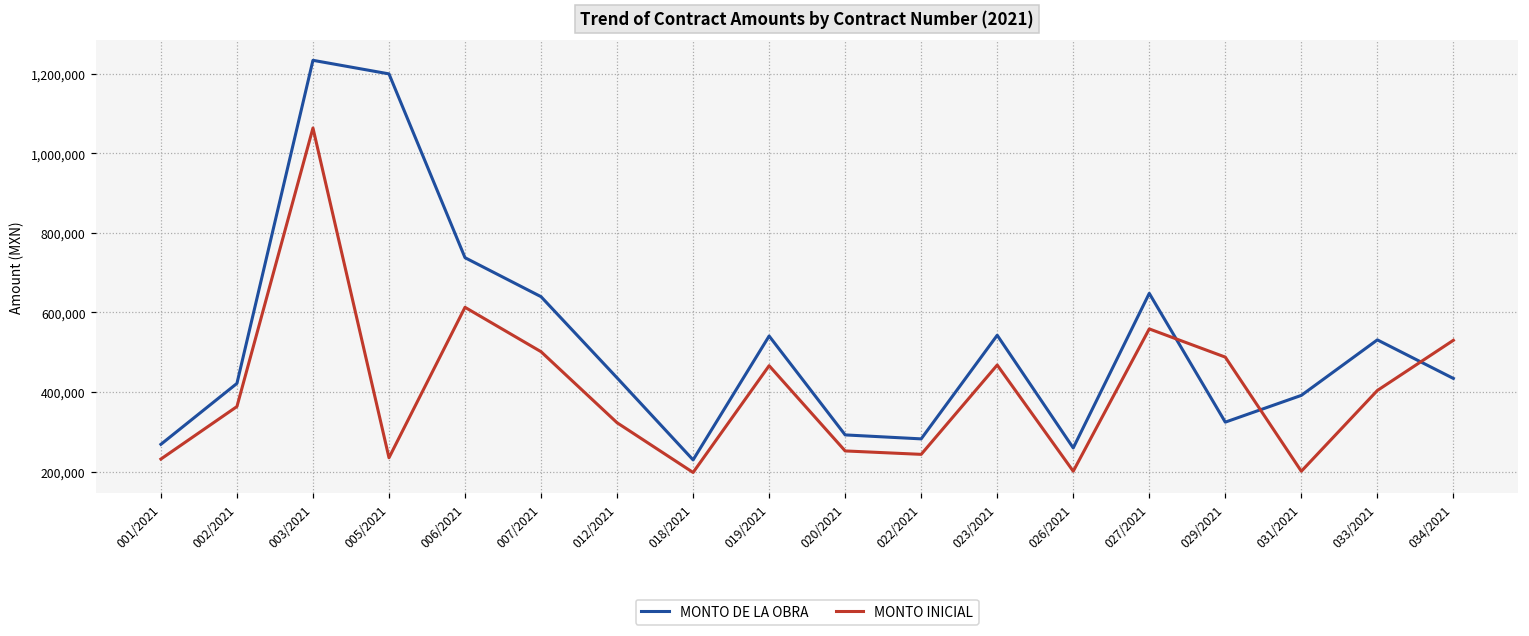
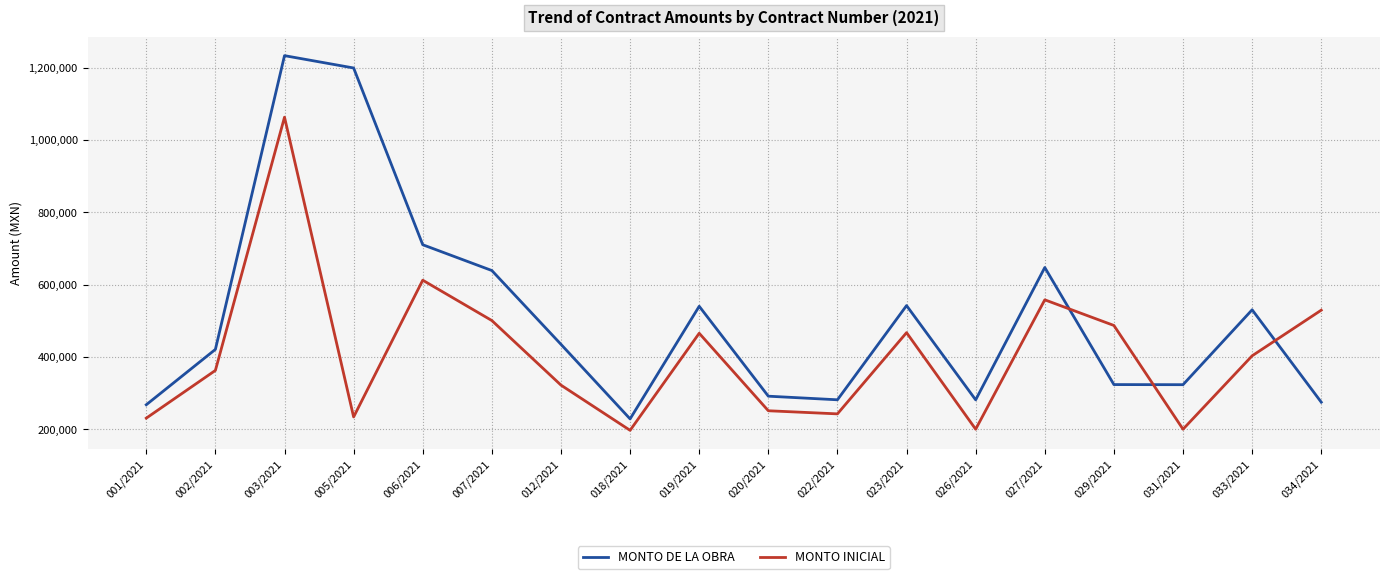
  {
    "MONTO DE LA OBRA": {
      "001/2021": "270,000",
      "002/2021": "420,000",
      "003/2021": "1,230,000",
      "005/2021": "1,200,000",
-     "006/2021": "740,000",
+     "006/2021": "710,000",
      "007/2021": "640,000",
      "012/2021": "440,000",
      "018/2021": "230,000",
      "019/2021": "540,000",
      "020/2021": "290,000",
      "022/2021": "280,000",
      "023/2021": "540,000",
-     "026/2021": "260,000",
+     "026/2021": "280,000",
      "027/2021": "650,000",
      "029/2021": "320,000",
-     "031/2021": "390,000",
+     "031/2021": "320,000",
      "033/2021": "530,000",
-     "034/2021": "430,000"
+     "034/2021": "280,000"
    },
    "MONTO INICIAL": {
      "001/2021": "230,000",
      "002/2021": "360,000",
      "003/2021": "1,060,000",
      "005/2021": "230,000",
      "006/2021": "610,000",
      "007/2021": "500,000",
      "012/2021": "320,000",
      "018/2021": "200,000",
      "019/2021": "470,000",
      "020/2021": "250,000",
      "022/2021": "240,000",
      "023/2021": "470,000",
      "026/2021": "200,000",
      "027/2021": "560,000",
      "029/2021": "490,000",
      "031/2021": "200,000",
      "033/2021": "400,000",
      "034/2021": "530,000"
    }
  }
